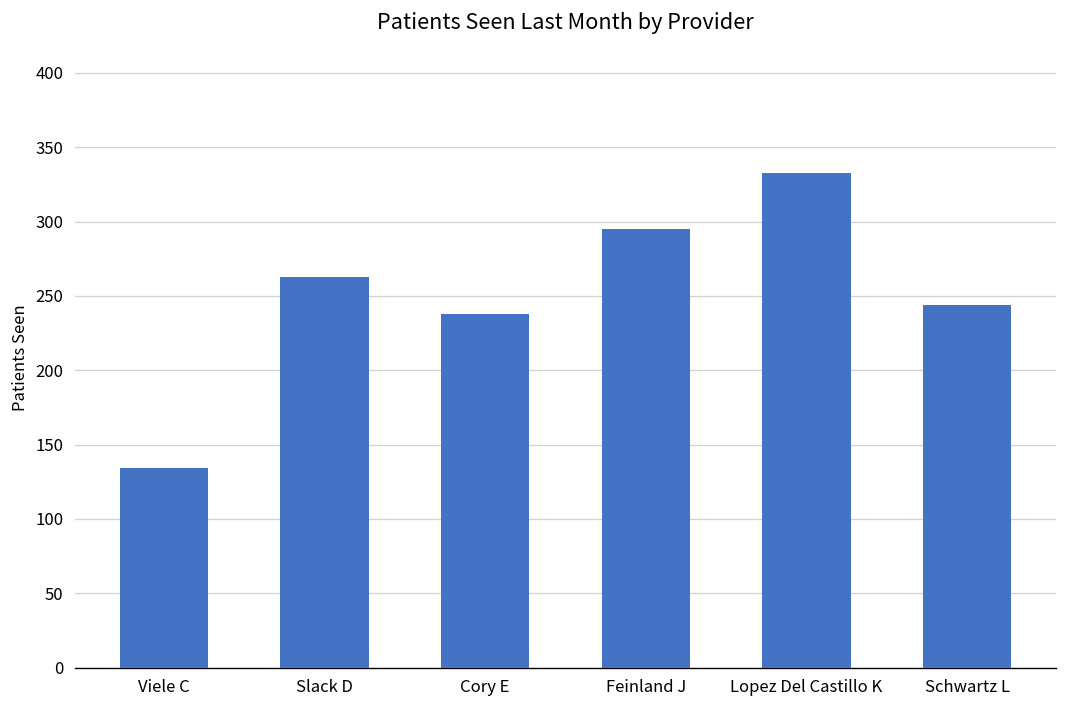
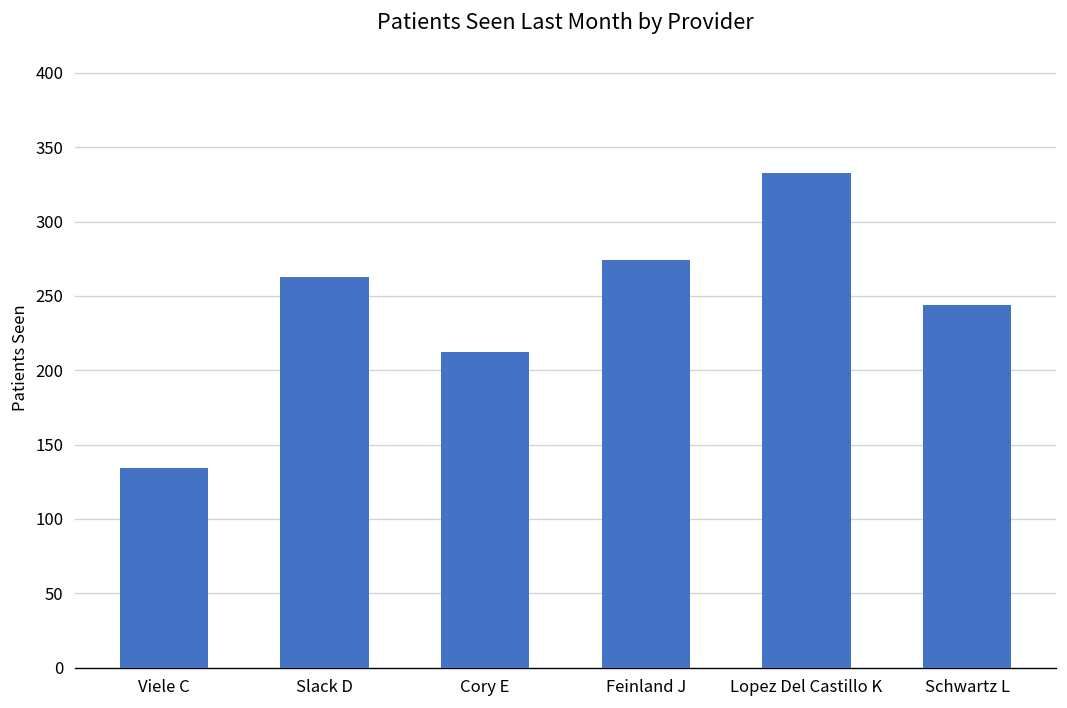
  {
    "Viele C": 134,
    "Slack D": 263,
-   "Cory E": 238,
-   "Feinland J": 295,
+   "Cory E": 212,
+   "Feinland J": 274,
    "Lopez Del Castillo K": 333,
    "Schwartz L": 244
  }
